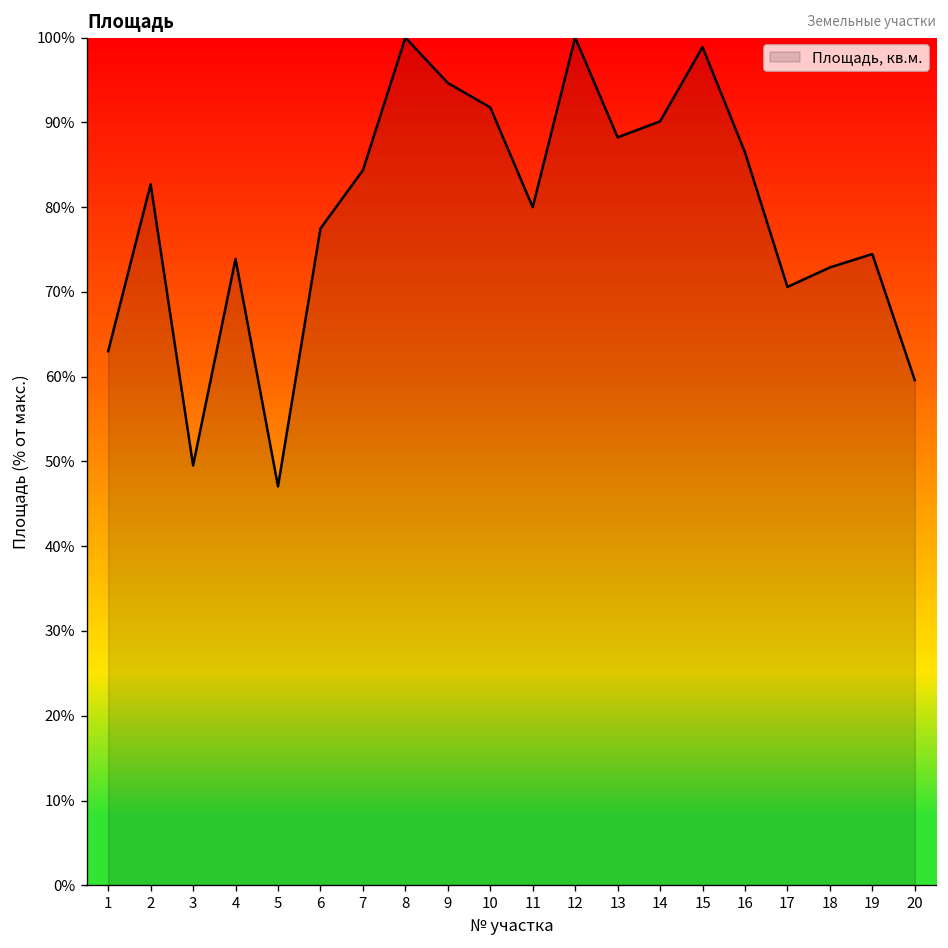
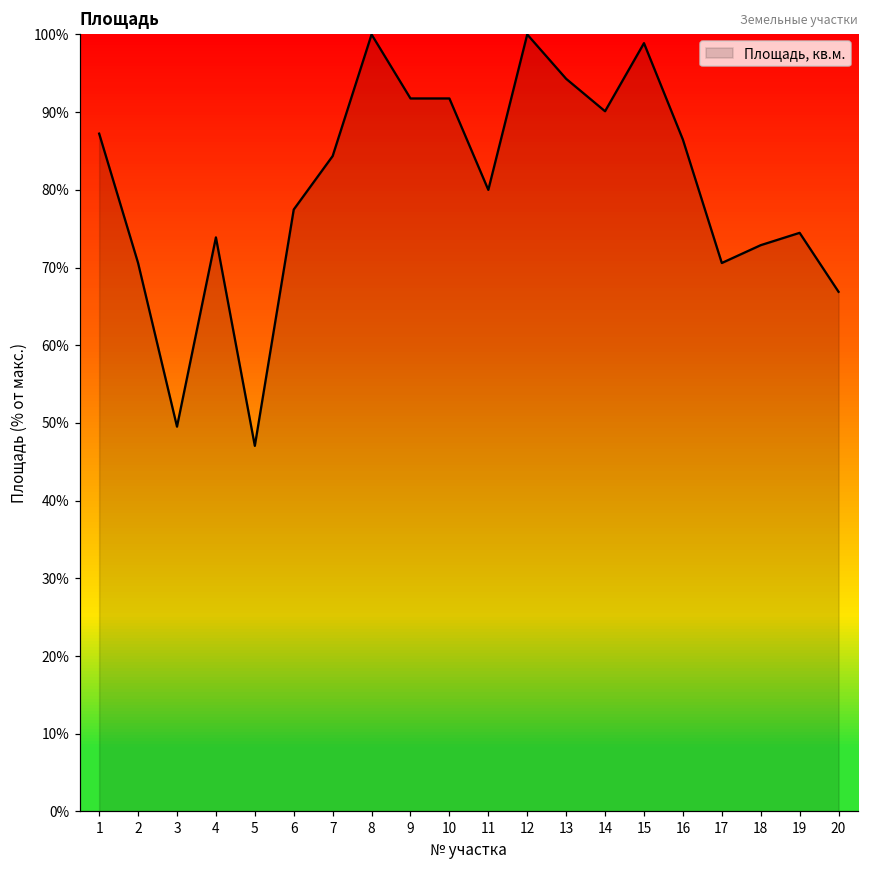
  {
-   "1": "63%",
-   "2": "83%",
+   "1": "87%",
+   "2": "71%",
    "3": "50%",
    "4": "74%",
    "5": "47%",
    "6": "77%",
    "7": "84%",
    "8": "100%",
-   "9": "95%",
+   "9": "92%",
    "10": "92%",
    "11": "80%",
    "12": "100%",
-   "13": "88%",
+   "13": "94%",
    "14": "90%",
    "15": "99%",
    "16": "86%",
    "17": "71%",
    "18": "73%",
    "19": "74%",
-   "20": "60%"
+   "20": "67%"
  }
